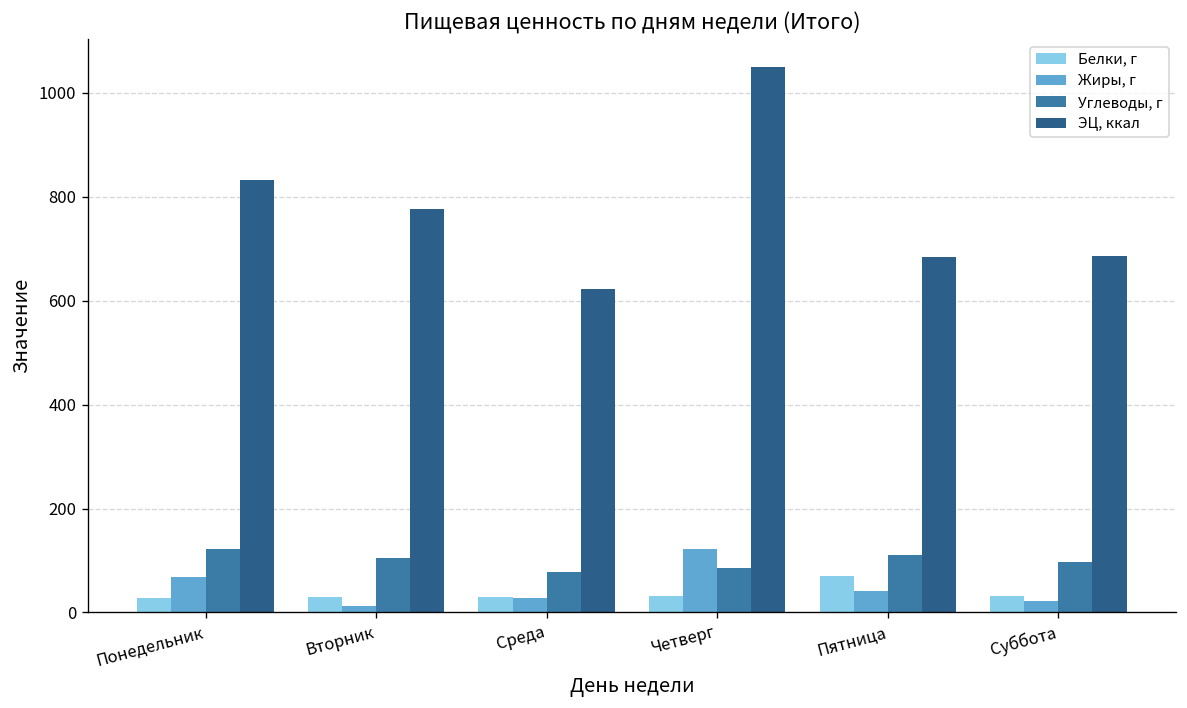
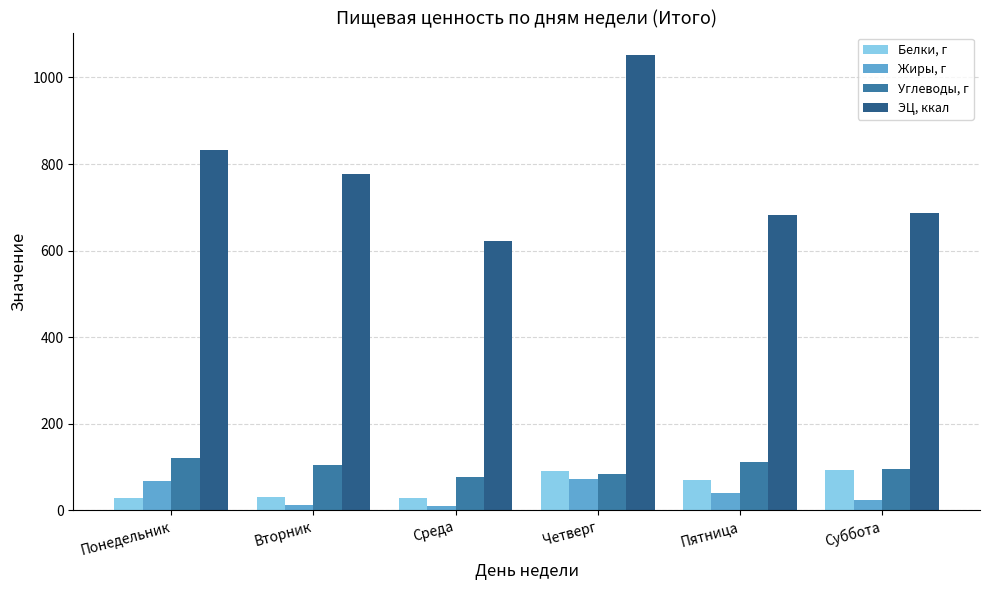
  {
    "Белки, г": {
      "Понедельник": 30,
      "Вторник": 30,
      "Среда": 30,
-     "Четверг": 30,
+     "Четверг": 90,
      "Пятница": 70,
-     "Суббота": 30
+     "Суббота": 90
    },
    "Жиры, г": {
      "Понедельник": 70,
      "Вторник": 10,
-     "Среда": 30,
-     "Четверг": 120,
+     "Среда": 10,
+     "Четверг": 70,
      "Пятница": 40,
      "Суббота": 20
    }
  }
